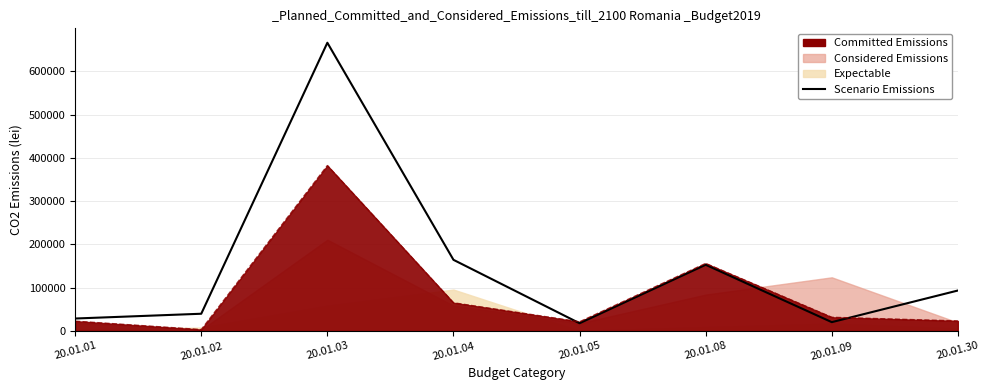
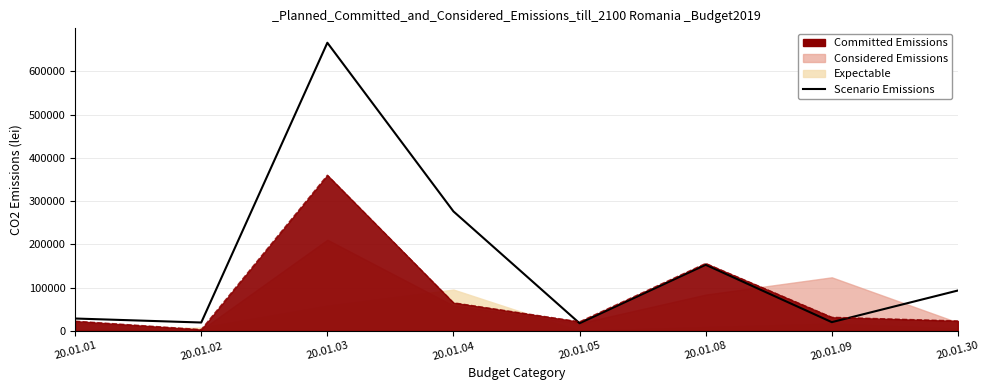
  {
    "Scenario Emissions": {
      "20.01.01": 30000,
-     "20.01.02": 40000,
+     "20.01.02": 20000,
      "20.01.03": 670000,
-     "20.01.04": 160000,
+     "20.01.04": 280000,
      "20.01.30": 90000
    },
    "Expectable": {
      "20.01.03": 60000,
      "20.01.04": 100000,
      "20.01.05": 0,
      "20.01.08": 10000
    },
    "Committed Emissions": {
-     "20.01.03": 380000,
+     "20.01.03": 360000,
      "20.01.04": 70000,
      "20.01.09": 30000
    },
    "Considered Emissions": {
      "20.01.03": 210000,
      "20.01.04": 60000,
      "20.01.08": 80000,
      "20.01.09": 120000
    }
  }
